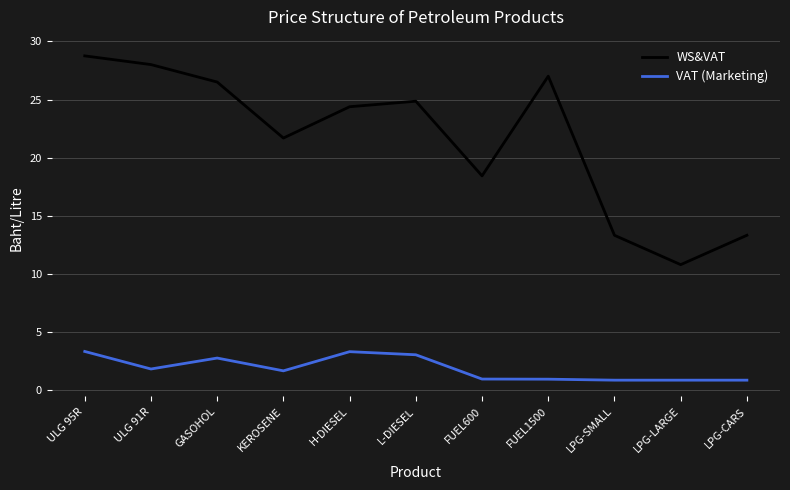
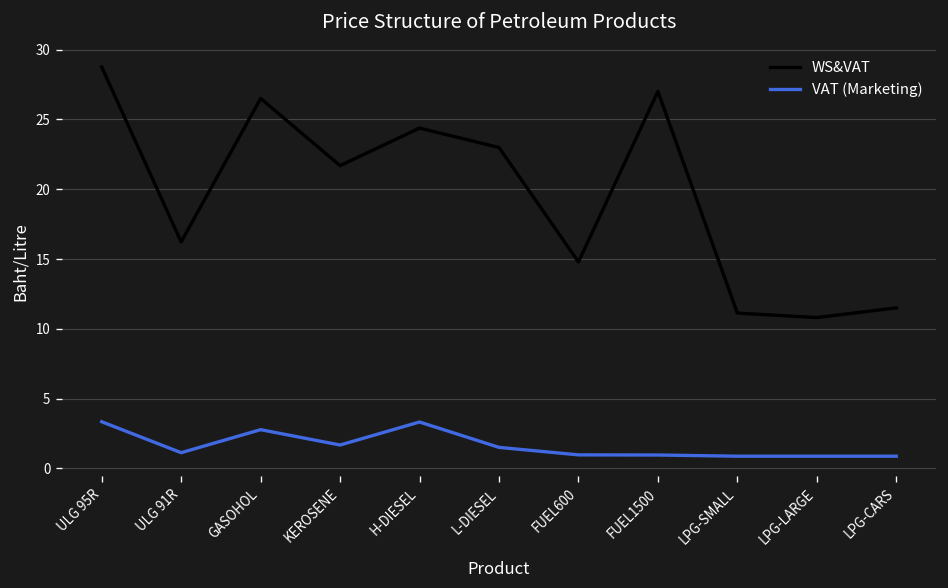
  {
    "WS&VAT": {
      "ULG 95R": 28.8,
-     "ULG 91R": 28.0,
+     "ULG 91R": 16.2,
      "GASOHOL": 26.5,
      "KEROSENE": 21.7,
      "H-DIESEL": 24.4,
-     "L-DIESEL": 24.9,
-     "FUEL600": 18.4,
+     "L-DIESEL": 23.0,
+     "FUEL600": 14.8,
      "FUEL1500": 27.0,
-     "LPG-SMALL": 13.3,
+     "LPG-SMALL": 11.1,
      "LPG-LARGE": 10.8,
-     "LPG-CARS": 13.3
+     "LPG-CARS": 11.5
    },
    "VAT (Marketing)": {
      "ULG 95R": 3.3,
-     "ULG 91R": 1.8,
+     "ULG 91R": 1.1,
      "GASOHOL": 2.8,
      "KEROSENE": 1.7,
      "H-DIESEL": 3.3,
-     "L-DIESEL": 3.1,
+     "L-DIESEL": 1.5,
      "FUEL600": 1.0,
      "FUEL1500": 1.0,
      "LPG-SMALL": 0.9,
      "LPG-LARGE": 0.9,
      "LPG-CARS": 0.9
    }
  }
